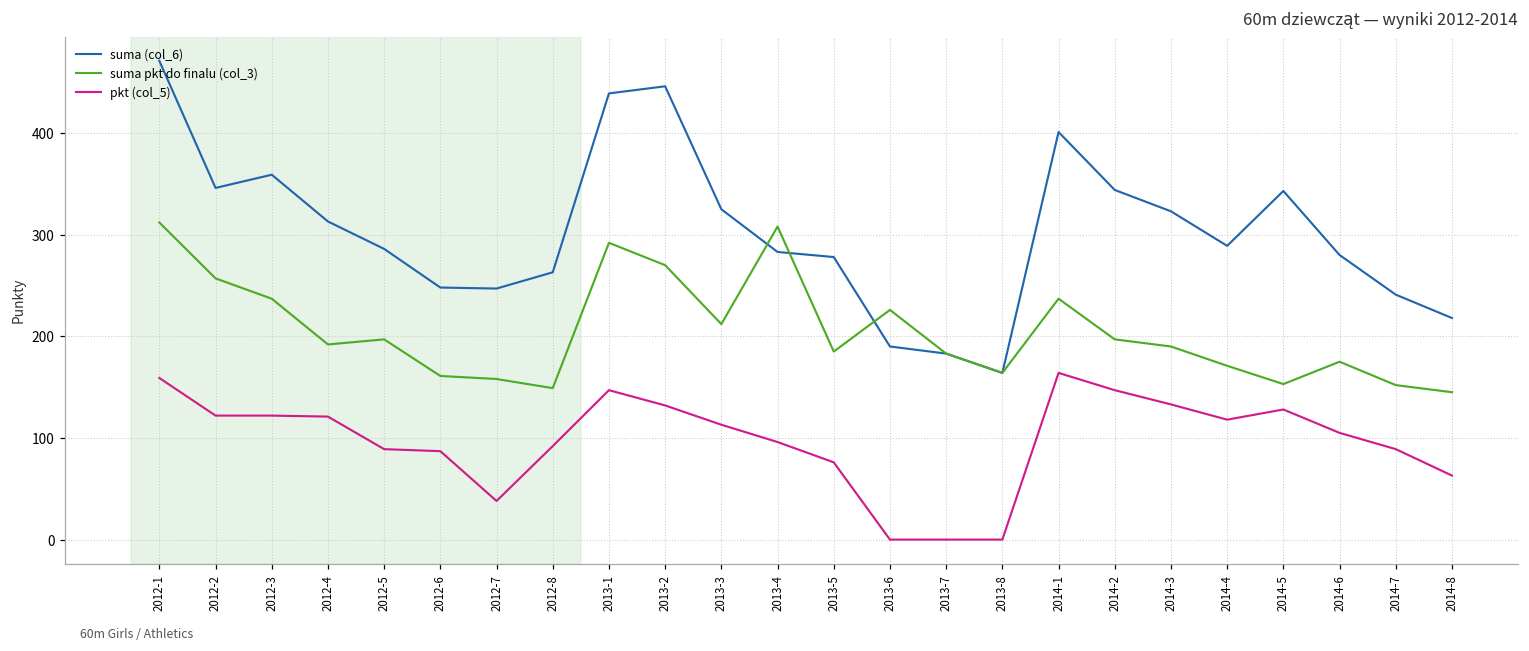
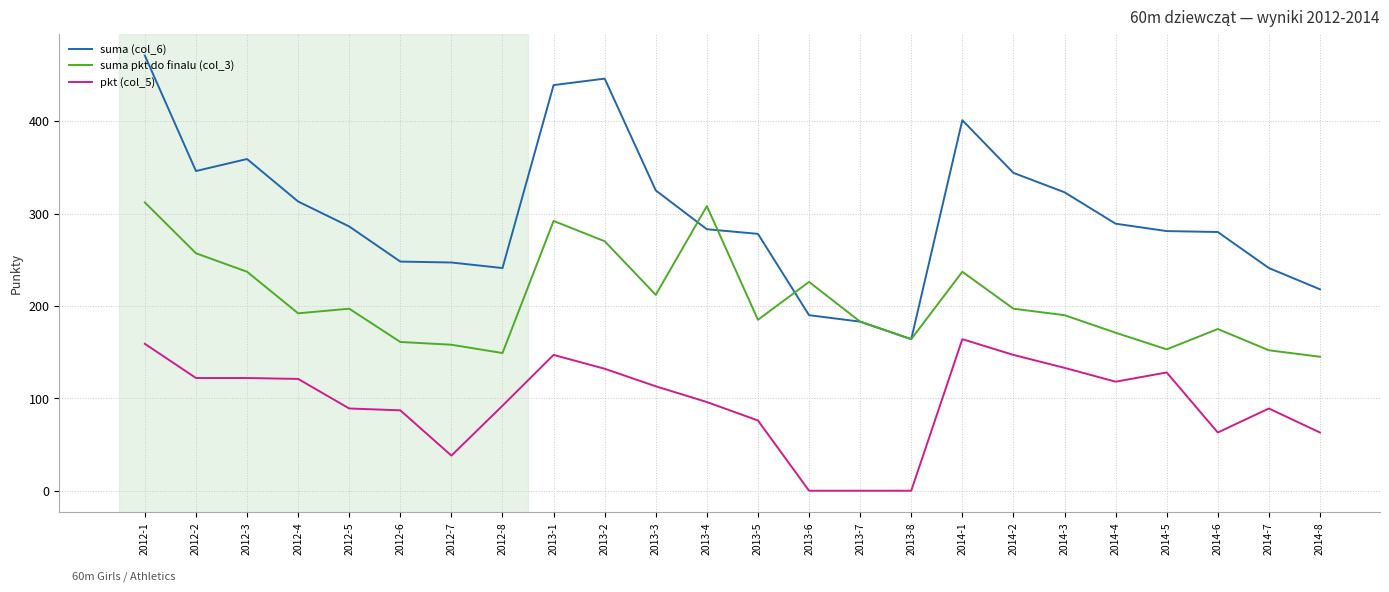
  {
    "suma (col_6)": {
      "2012-1": 470,
      "2012-2": 350,
      "2012-3": 360,
      "2012-4": 310,
      "2012-5": 290,
      "2012-6": 250,
      "2012-7": 250,
-     "2012-8": 260,
+     "2012-8": 240,
      "2013-1": 440,
      "2013-2": 450,
      "2013-3": 330,
      "2013-4": 280,
      "2013-5": 280,
      "2013-6": 190,
      "2014-1": 400,
      "2014-2": 340,
      "2014-3": 320,
      "2014-4": 290,
-     "2014-5": 340,
+     "2014-5": 280,
      "2014-6": 280,
      "2014-7": 240,
      "2014-8": 220
    },
    "suma pkt do finalu (col_3)": {
      "2012-1": 310,
      "2012-2": 260,
      "2012-3": 240,
      "2012-4": 190,
      "2012-5": 200,
      "2012-6": 160,
      "2012-7": 160,
      "2012-8": 150,
      "2013-1": 290,
      "2013-2": 270,
      "2013-3": 210,
      "2013-4": 310,
      "2013-5": 190,
      "2013-6": 230,
      "2014-1": 240,
      "2014-2": 200,
      "2014-3": 190,
      "2014-4": 170,
      "2014-5": 150,
      "2014-6": 180,
      "2014-7": 150,
      "2014-8": 150
    },
    "pkt (col_5)": {
      "2012-1": 160,
      "2012-2": 120,
      "2012-3": 120,
      "2012-4": 120,
      "2012-5": 90,
      "2012-6": 90,
      "2012-7": 40,
      "2012-8": 90,
      "2013-1": 150,
      "2013-2": 130,
      "2013-3": 110,
      "2013-4": 100,
      "2013-5": 80,
      "2013-6": 0,
      "2013-7": 0,
      "2013-8": 0,
      "2014-1": 160,
      "2014-2": 150,
      "2014-3": 130,
      "2014-4": 120,
      "2014-5": 130,
-     "2014-6": 110,
+     "2014-6": 60,
      "2014-7": 90,
      "2014-8": 60
    }
  }
